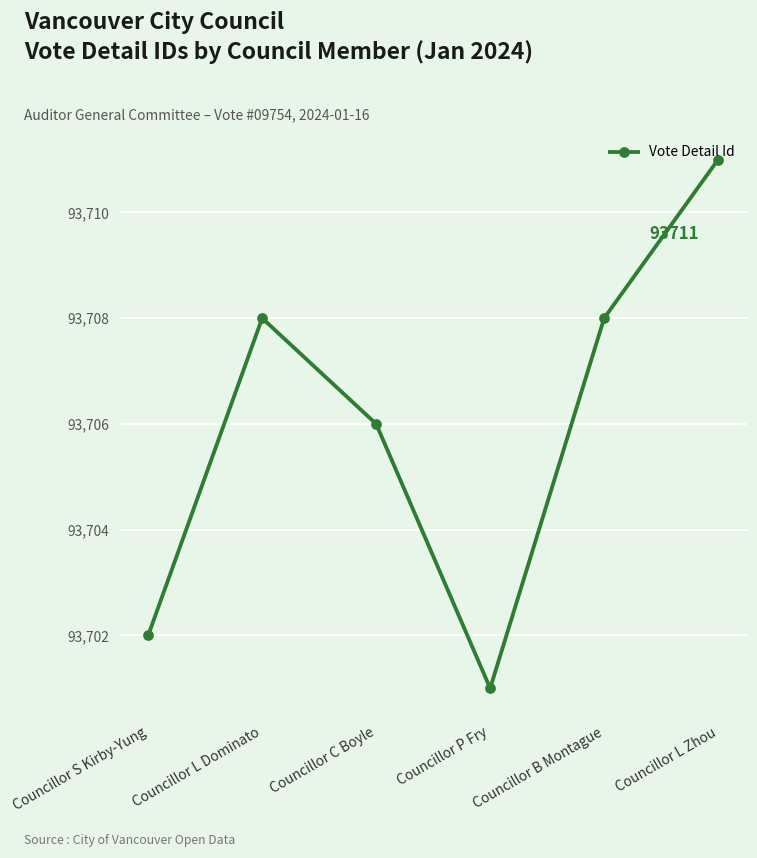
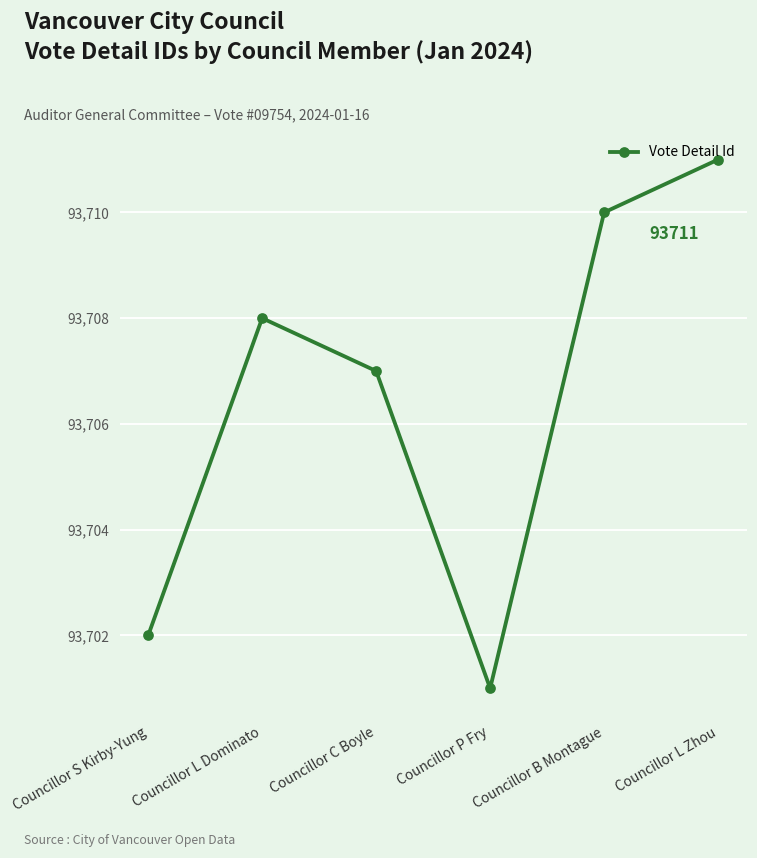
  {
    "Councillor S Kirby-Yung": "93,702",
    "Councillor L Dominato": "93,708",
-   "Councillor C Boyle": "93,706",
+   "Councillor C Boyle": "93,707",
    "Councillor P Fry": "93,701",
-   "Councillor B Montague": "93,708",
+   "Councillor B Montague": "93,710",
    "Councillor L Zhou": "93,711"
  }
